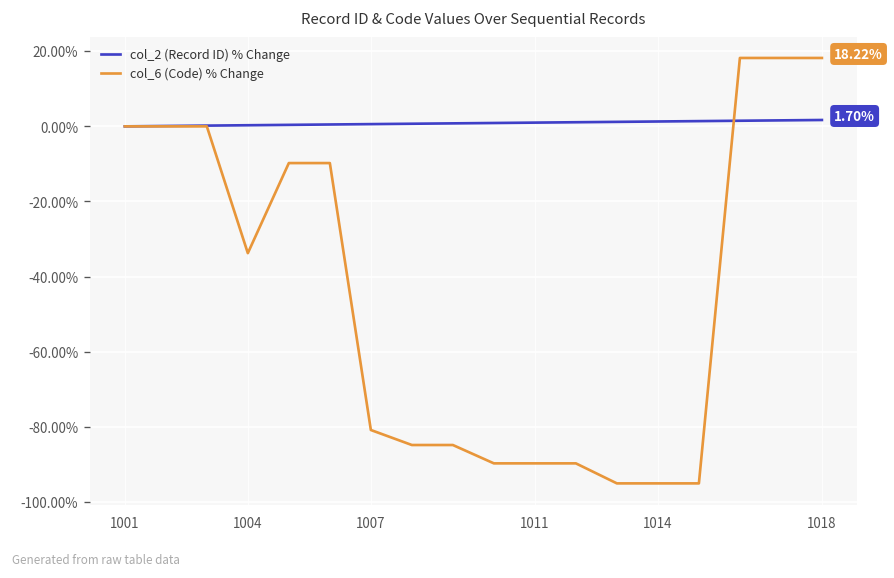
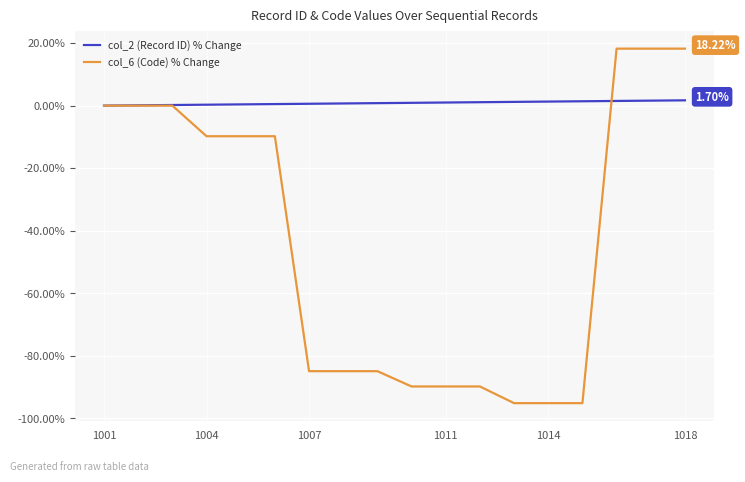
  {
    "col_2 (Record ID) % Change": {
      "1004": "0%",
      "1007": "1%",
      "1011": "1%",
      "1014": "1%"
    },
    "col_6 (Code) % Change": {
-     "1004": "-34%",
-     "1007": "-81%",
+     "1004": "-10%",
+     "1007": "-85%",
      "1011": "-90%",
      "1014": "-95%"
    }
  }
